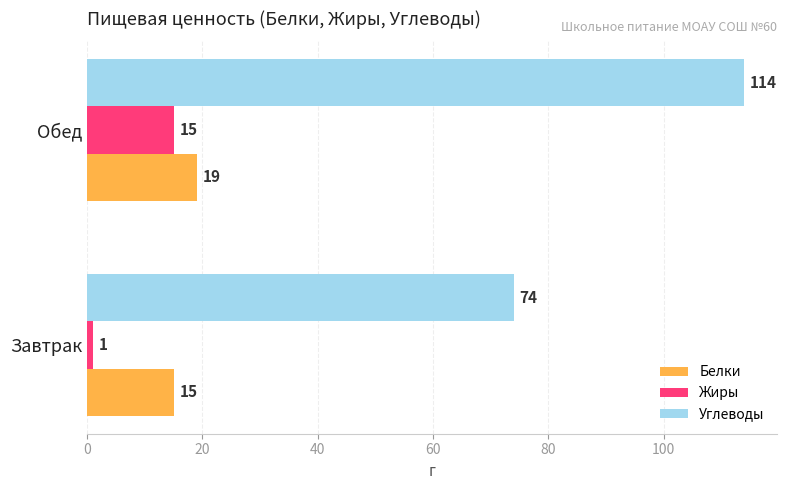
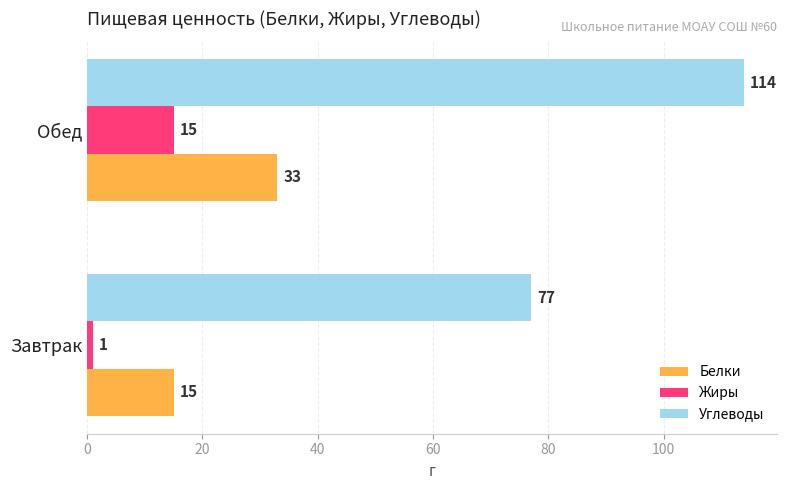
  {
    "Белки": {
-     "Обед": 19,
+     "Обед": 33,
      "Завтрак": 15
    },
    "Жиры": {
      "Обед": 15,
      "Завтрак": 1
    },
    "Углеводы": {
      "Обед": 114,
-     "Завтрак": 74
+     "Завтрак": 77
    }
  }
